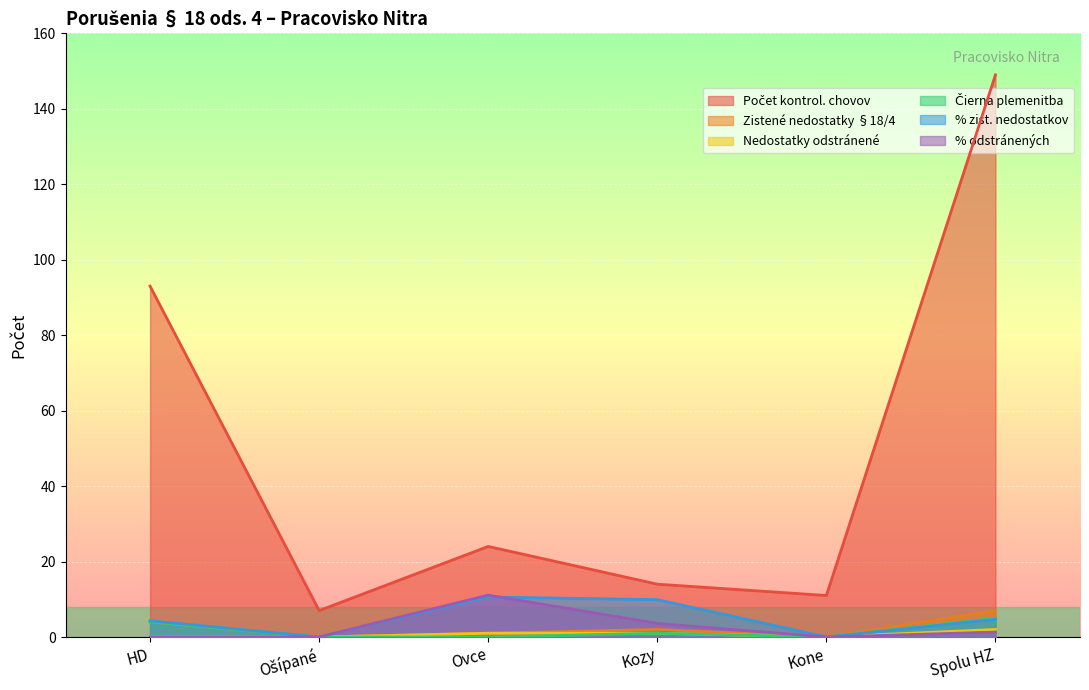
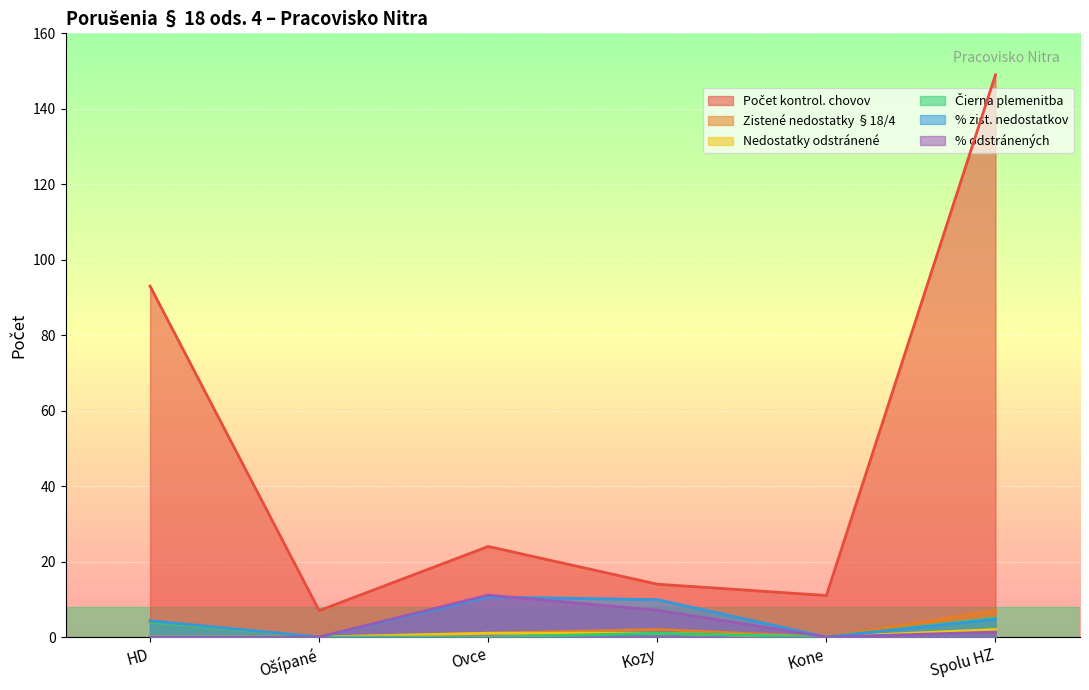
  {
    "Nedostatky odstránené": {
      "Spolu HZ": 2
    },
    "Čierna plemenitba": {
      "Ovce": 0
    },
    "% zist. nedostatkov": {
      "Kozy": 10
    },
    "% odstránených": {
-     "Kozy": 4,
+     "Kozy": 7,
      "Spolu HZ": 1
    }
  }
